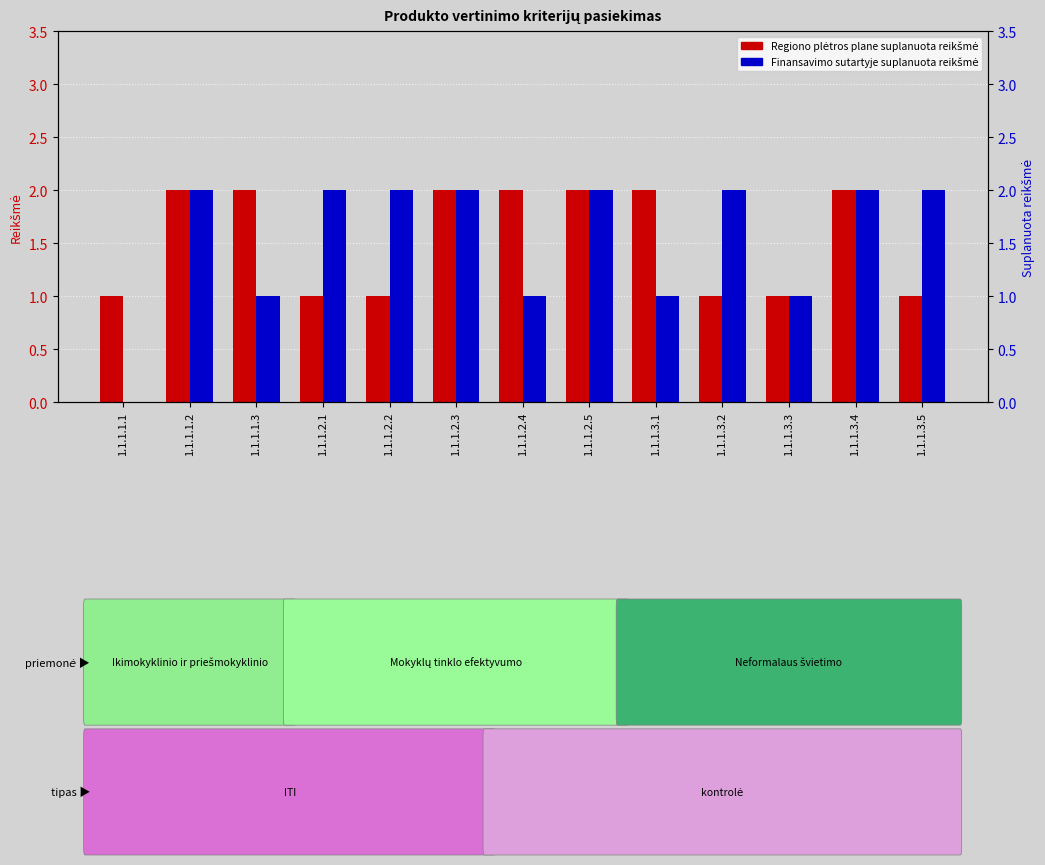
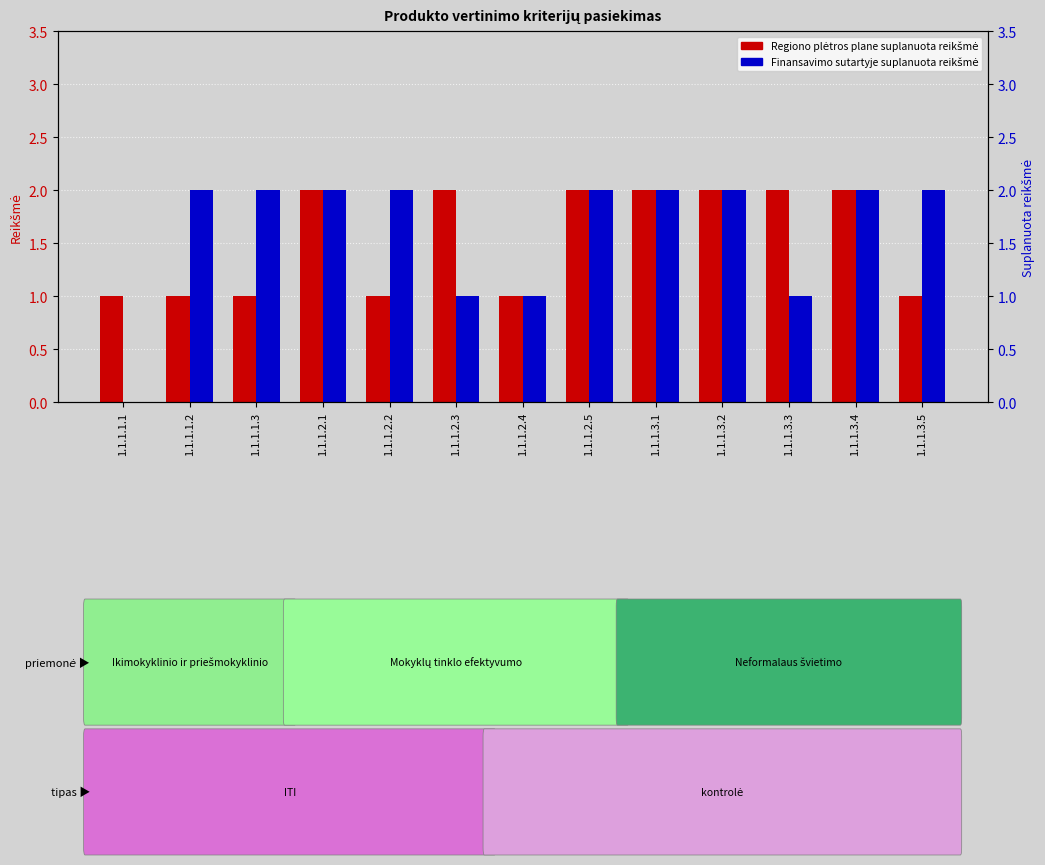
  {
    "Regiono plėtros plane suplanuota reikšmė": {
      "1.1.1.1.1": 1,
-     "1.1.1.1.2": 2,
-     "1.1.1.1.3": 2,
-     "1.1.1.2.1": 1,
+     "1.1.1.1.2": 1,
+     "1.1.1.1.3": 1,
+     "1.1.1.2.1": 2,
      "1.1.1.2.2": 1,
      "1.1.1.2.3": 2,
-     "1.1.1.2.4": 2,
+     "1.1.1.2.4": 1,
      "1.1.1.2.5": 2,
      "1.1.1.3.1": 2,
-     "1.1.1.3.2": 1,
-     "1.1.1.3.3": 1,
+     "1.1.1.3.2": 2,
+     "1.1.1.3.3": 2,
      "1.1.1.3.4": 2,
      "1.1.1.3.5": 1
    },
    "Finansavimo sutartyje suplanuota reikšmė": {
      "1.1.1.1.1": 0,
      "1.1.1.1.2": 2,
-     "1.1.1.1.3": 1,
+     "1.1.1.1.3": 2,
      "1.1.1.2.1": 2,
      "1.1.1.2.2": 2,
-     "1.1.1.2.3": 2,
+     "1.1.1.2.3": 1,
      "1.1.1.2.4": 1,
      "1.1.1.2.5": 2,
-     "1.1.1.3.1": 1,
+     "1.1.1.3.1": 2,
      "1.1.1.3.2": 2,
      "1.1.1.3.3": 1,
      "1.1.1.3.4": 2,
      "1.1.1.3.5": 2
    }
  }
